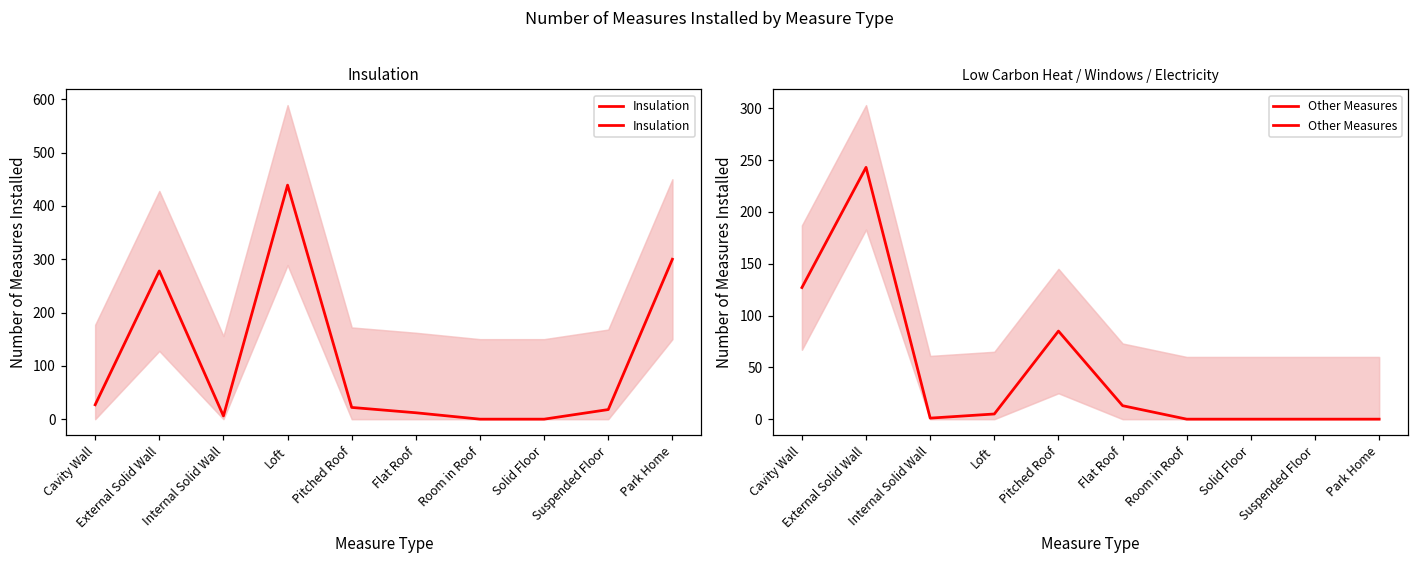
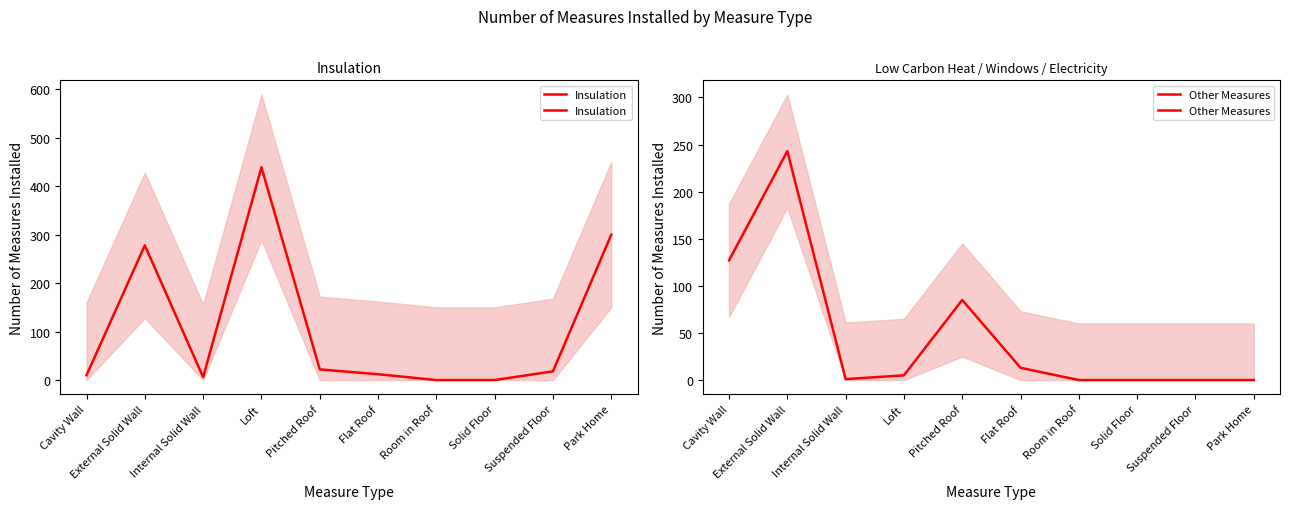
  {
    "Insulation": {
      "Insulation": {
-       "Cavity Wall": 30,
+       "Cavity Wall": 10,
        "External Solid Wall": 280,
        "Internal Solid Wall": 10,
        "Loft": 440,
        "Pitched Roof": 20,
        "Flat Roof": 10,
        "Room in Roof": 0,
        "Solid Floor": 0,
        "Suspended Floor": 20,
        "Park Home": 300
      }
    },
    "Low Carbon Heat / Windows / Electricity": {
      "Other Measures": {
        "Cavity Wall": 130,
        "External Solid Wall": 240,
        "Internal Solid Wall": 0,
        "Loft": 10,
        "Pitched Roof": 90,
        "Flat Roof": 10,
        "Room in Roof": 0,
        "Solid Floor": 0,
        "Suspended Floor": 0,
        "Park Home": 0
      }
    }
  }
